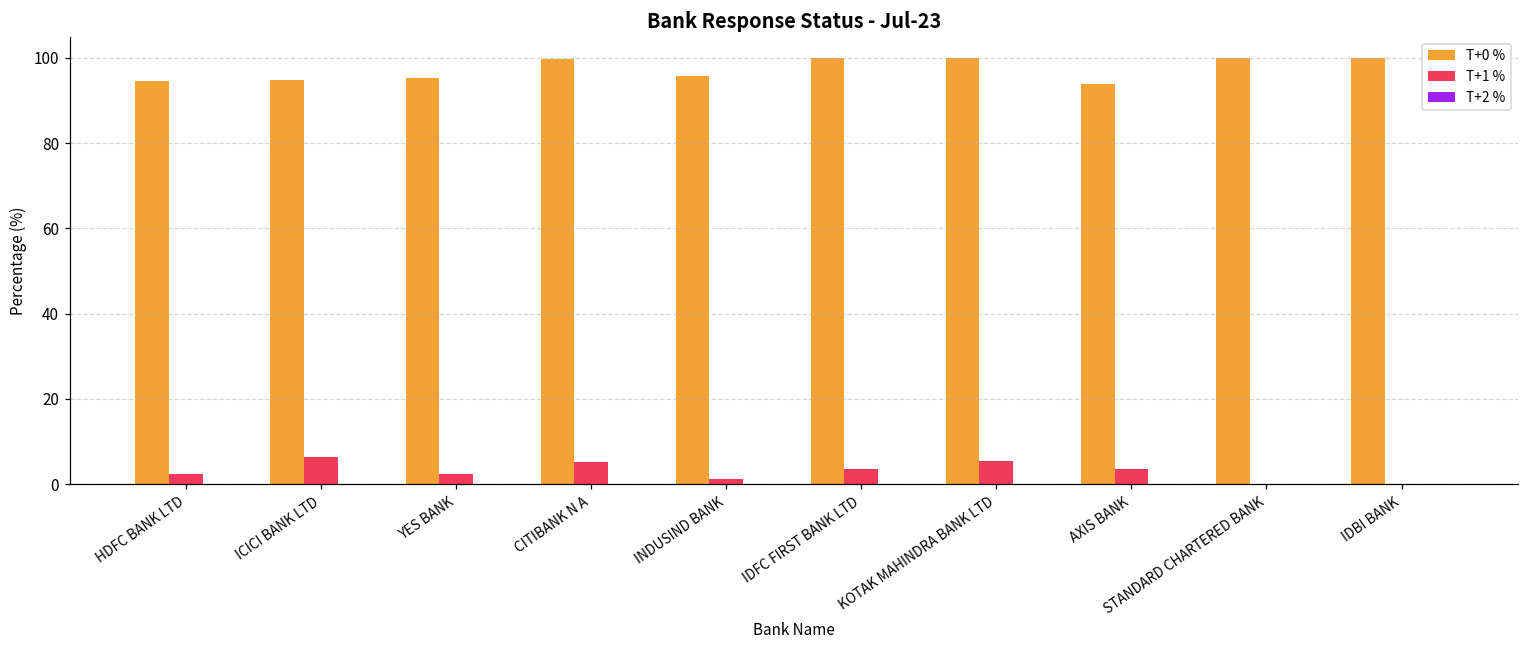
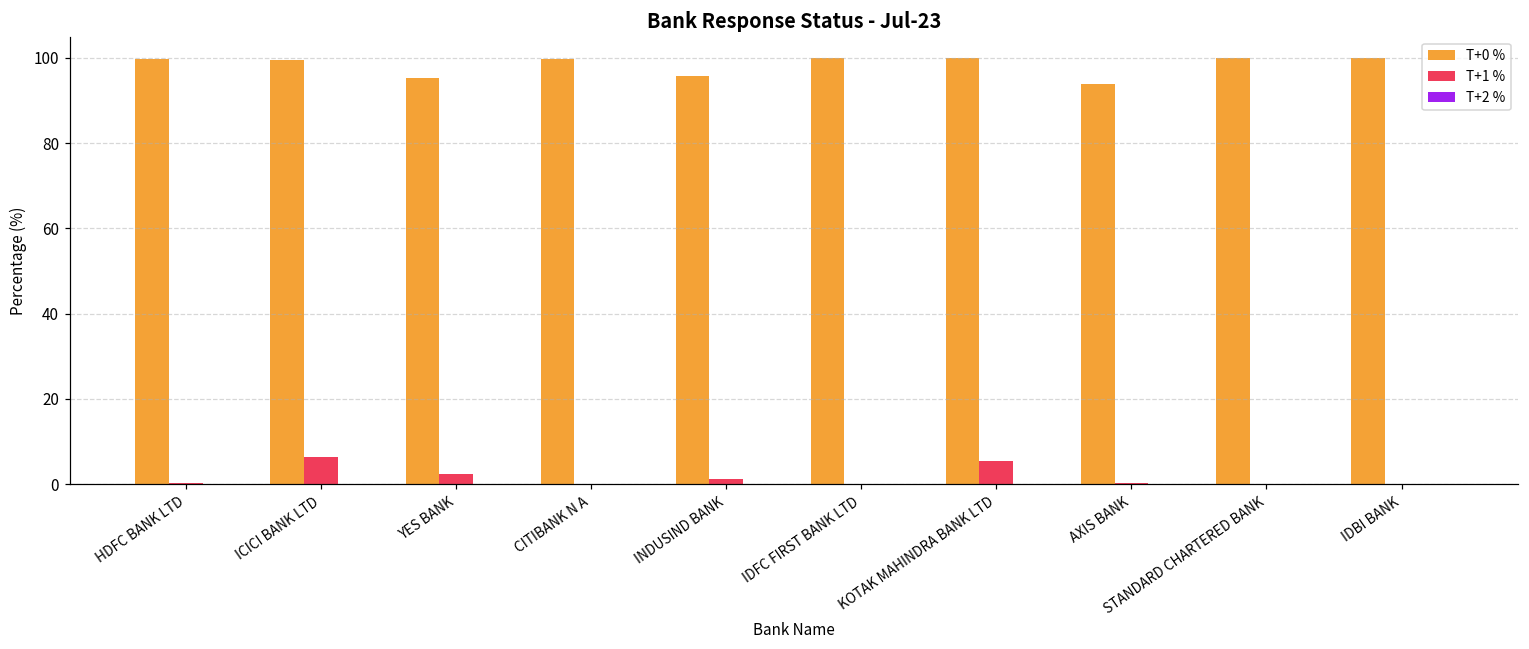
  {
    "T+0 %": {
-     "HDFC BANK LTD": 94,
-     "ICICI BANK LTD": 95,
+     "HDFC BANK LTD": 100,
+     "ICICI BANK LTD": 100,
      "YES BANK": 95,
      "CITIBANK N A": 100,
      "INDUSIND BANK": 96,
      "IDFC FIRST BANK LTD": 100,
      "KOTAK MAHINDRA BANK LTD": 100,
      "AXIS BANK": 94,
      "STANDARD CHARTERED BANK": 100,
      "IDBI BANK": 100
    },
    "T+1 %": {
-     "HDFC BANK LTD": 2,
+     "HDFC BANK LTD": 0,
      "ICICI BANK LTD": 6,
      "YES BANK": 2,
-     "CITIBANK N A": 5,
+     "CITIBANK N A": 0,
      "INDUSIND BANK": 1,
-     "IDFC FIRST BANK LTD": 3,
+     "IDFC FIRST BANK LTD": 0,
      "KOTAK MAHINDRA BANK LTD": 5,
-     "AXIS BANK": 3
+     "AXIS BANK": 0
    },
    "T+2 %": {
      "YES BANK": 0,
      "KOTAK MAHINDRA BANK LTD": 0,
      "STANDARD CHARTERED BANK": 0,
      "IDBI BANK": 0
    }
  }
